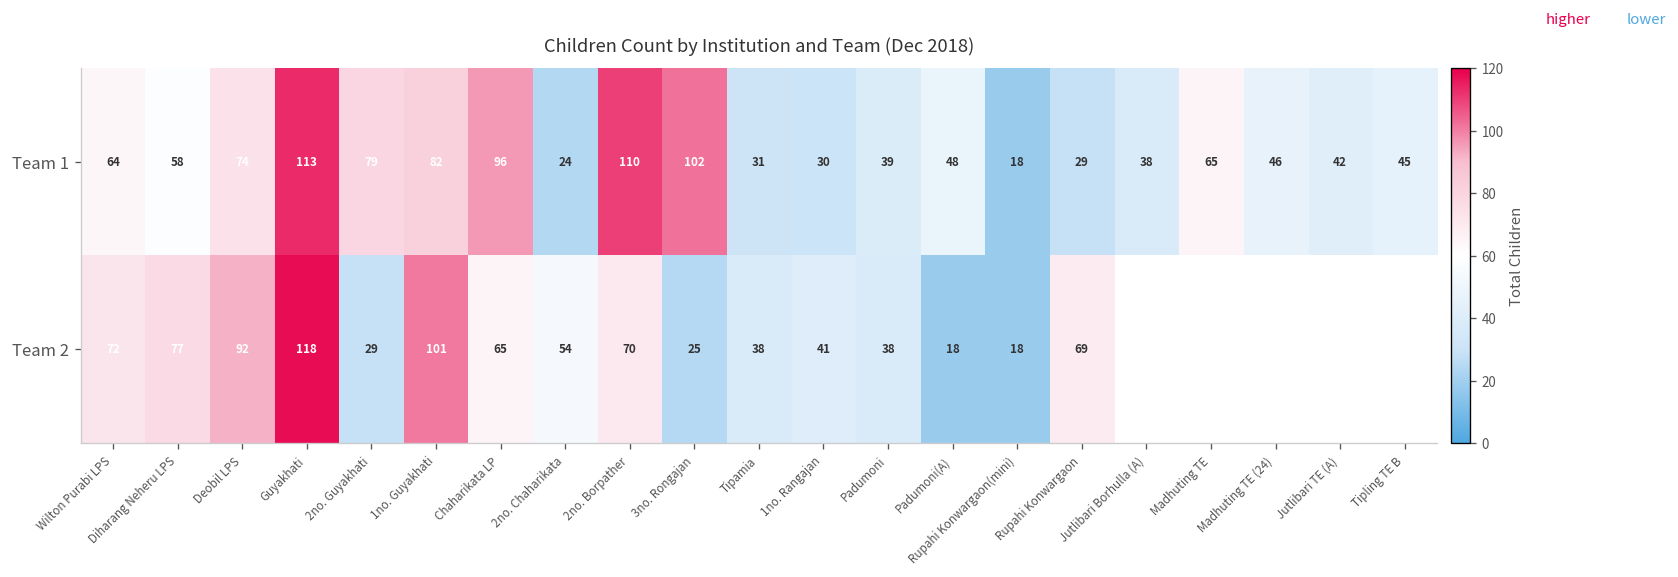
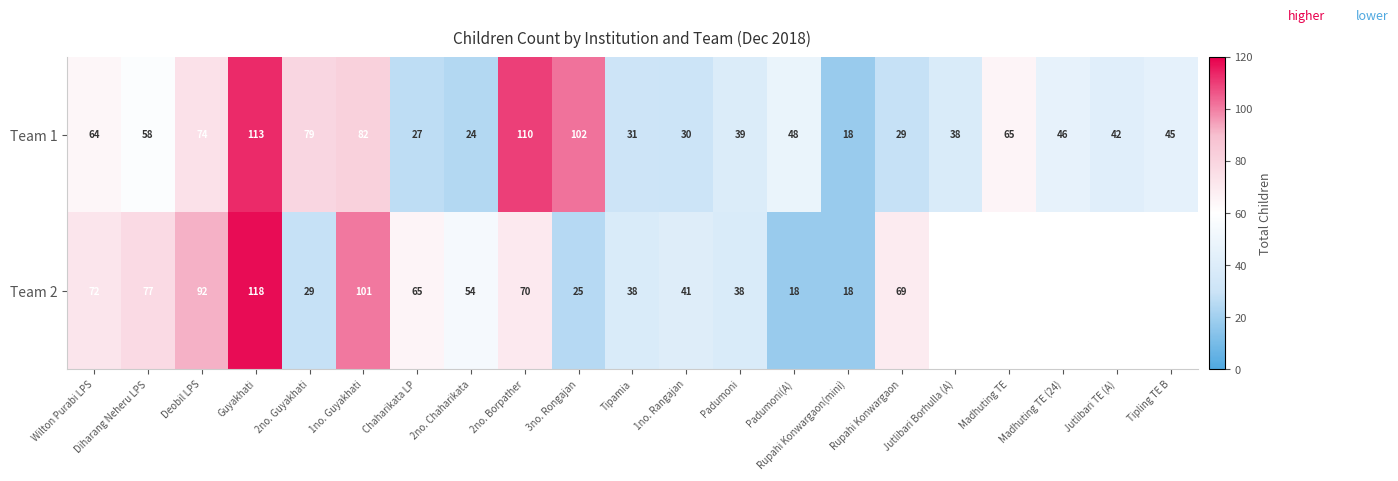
  {
    "Team 1": {
      "Wilton Purabi LPS": 64,
      "Diharang Neheru LPS": 58,
      "Guyakhati": 113,
-     "Chaharikata LP": 96,
+     "Chaharikata LP": 27,
      "2no. Chaharikata": 24,
      "2no. Borpather": 110,
      "3no. Rongajan": 102,
      "Tipamia": 31,
      "1no. Rangajan": 30,
      "Padumoni": 39,
      "Padumoni(A)": 48,
      "Rupahi Konwargaon(mini)": 18,
      "Rupahi Konwargaon": 29,
      "Jutlibari Borhulla (A)": 38,
      "Madhuting TE": 65,
      "Madhuting TE (24)": 46,
      "Jutlibari TE (A)": 42,
      "Tipling TE B": 45
    },
    "Team 2": {
      "Deobil LPS": 92,
      "Guyakhati": 118,
      "2no. Guyakhati": 29,
      "1no. Guyakhati": 101,
      "Chaharikata LP": 65,
      "2no. Chaharikata": 54,
      "2no. Borpather": 70,
      "3no. Rongajan": 25,
      "Tipamia": 38,
      "1no. Rangajan": 41,
      "Padumoni": 38,
      "Padumoni(A)": 18,
      "Rupahi Konwargaon(mini)": 18,
      "Rupahi Konwargaon": 69
    }
  }
